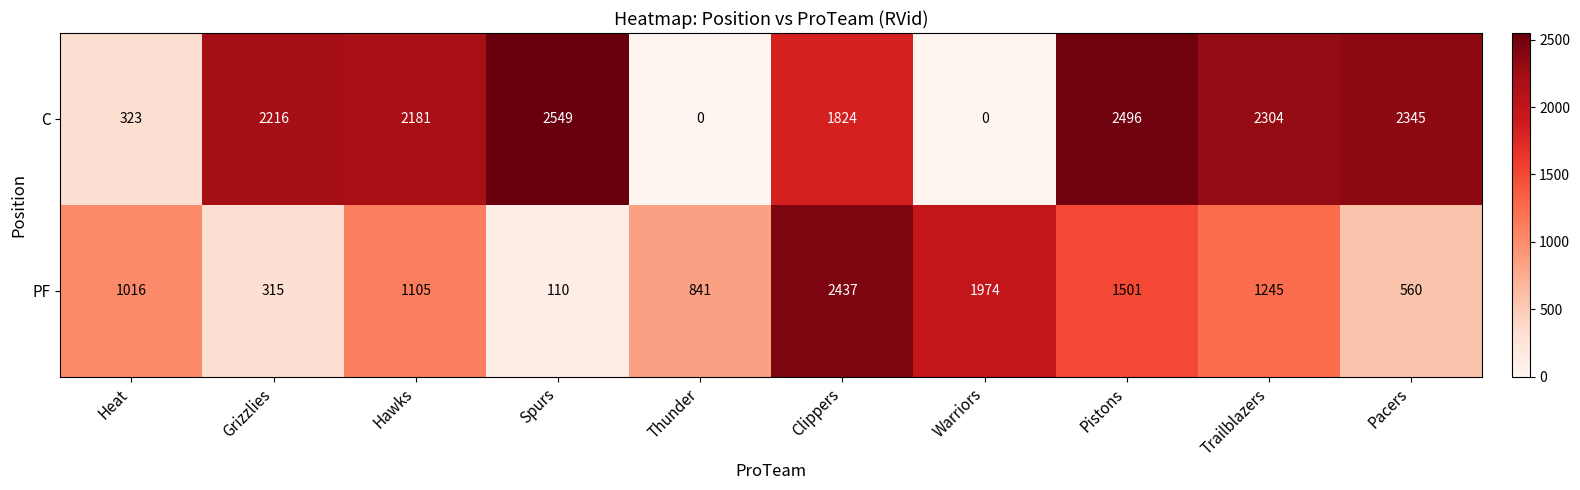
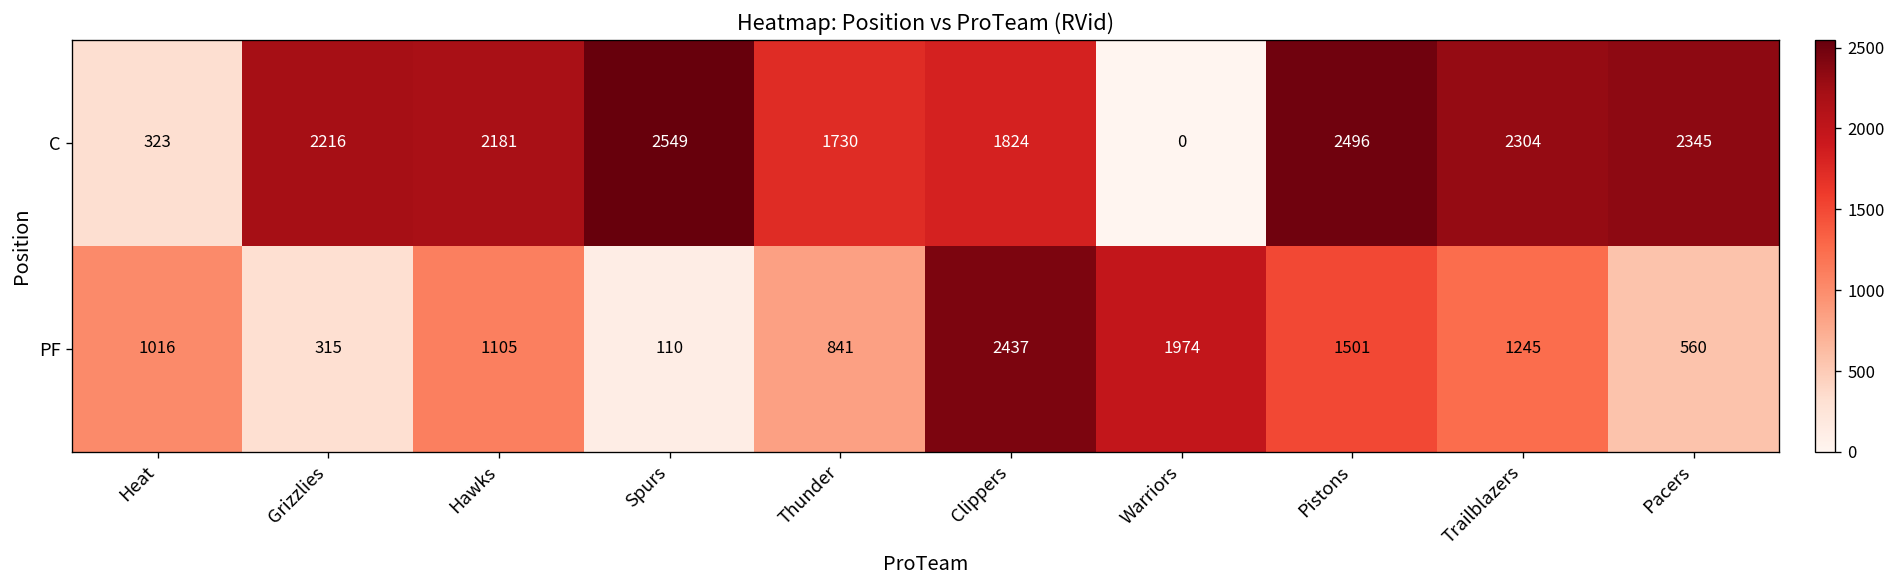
  {
    "C": {
      "Heat": 323,
      "Grizzlies": 2216,
      "Hawks": 2181,
      "Spurs": 2549,
-     "Thunder": 0,
+     "Thunder": 1730,
      "Clippers": 1824,
      "Warriors": 0,
      "Pistons": 2496,
      "Trailblazers": 2304,
      "Pacers": 2345
    },
    "PF": {
      "Heat": 1016,
      "Grizzlies": 315,
      "Hawks": 1105,
      "Spurs": 110,
      "Thunder": 841,
      "Clippers": 2437,
      "Warriors": 1974,
      "Pistons": 1501,
      "Trailblazers": 1245,
      "Pacers": 560
    }
  }
